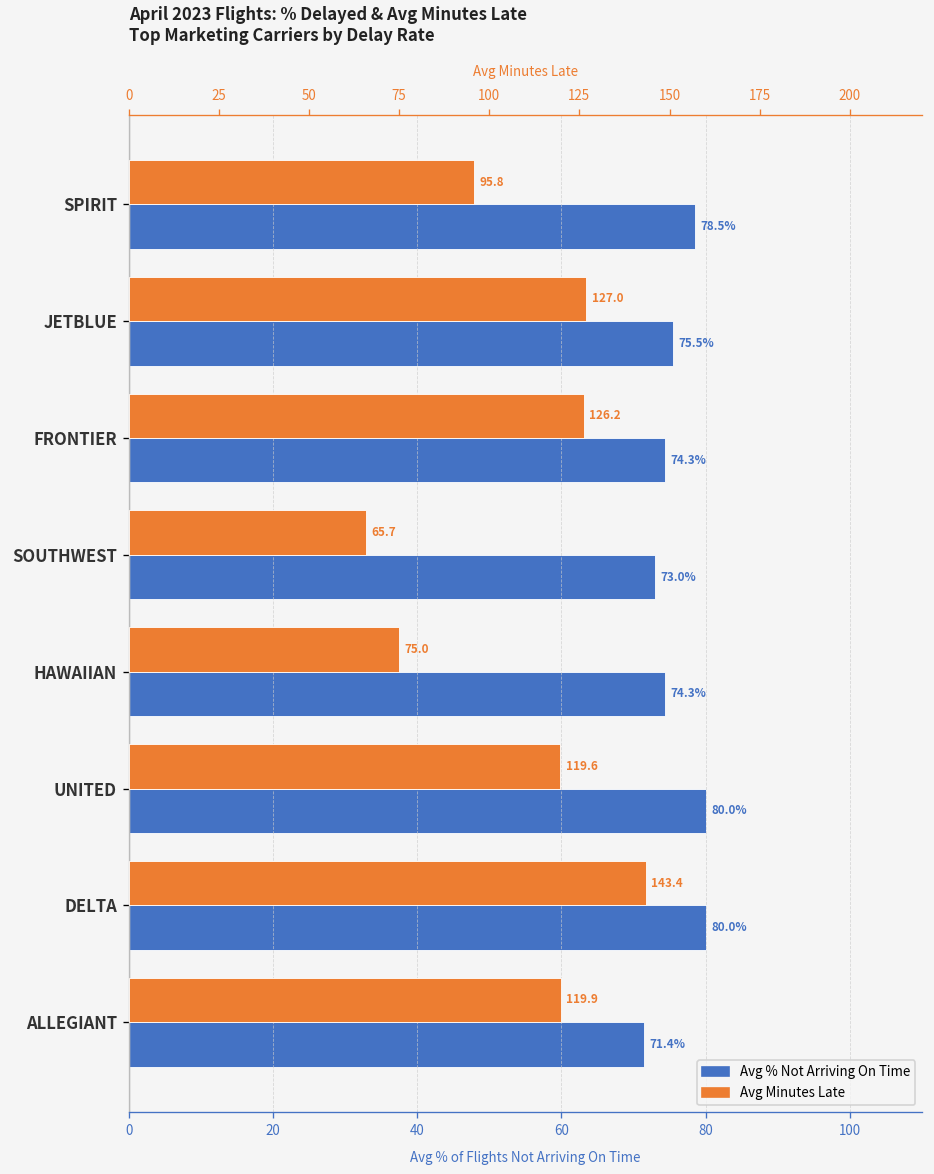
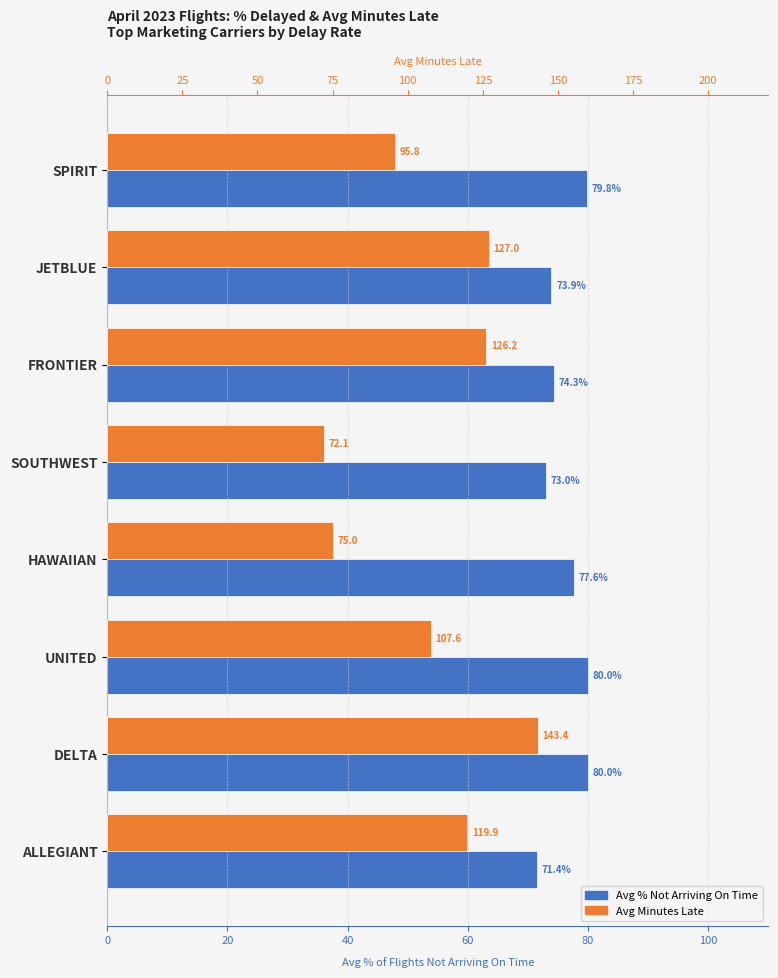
  {
    "Avg % Not Arriving On Time": {
-     "SPIRIT": "78.5%",
-     "JETBLUE": "75.5%",
+     "SPIRIT": "79.8%",
+     "JETBLUE": "73.9%",
      "FRONTIER": "74.3%",
      "SOUTHWEST": "73.0%",
-     "HAWAIIAN": "74.3%",
+     "HAWAIIAN": "77.6%",
      "UNITED": "80.0%",
      "DELTA": "80.0%",
      "ALLEGIANT": "71.4%"
    },
    "Avg Minutes Late": {
      "SPIRIT": "95.8",
      "JETBLUE": "127.0",
      "FRONTIER": "126.2",
-     "SOUTHWEST": "65.7",
+     "SOUTHWEST": "72.1",
      "HAWAIIAN": "75.0",
-     "UNITED": "119.6",
+     "UNITED": "107.6",
      "DELTA": "143.4",
      "ALLEGIANT": "119.9"
    }
  }
